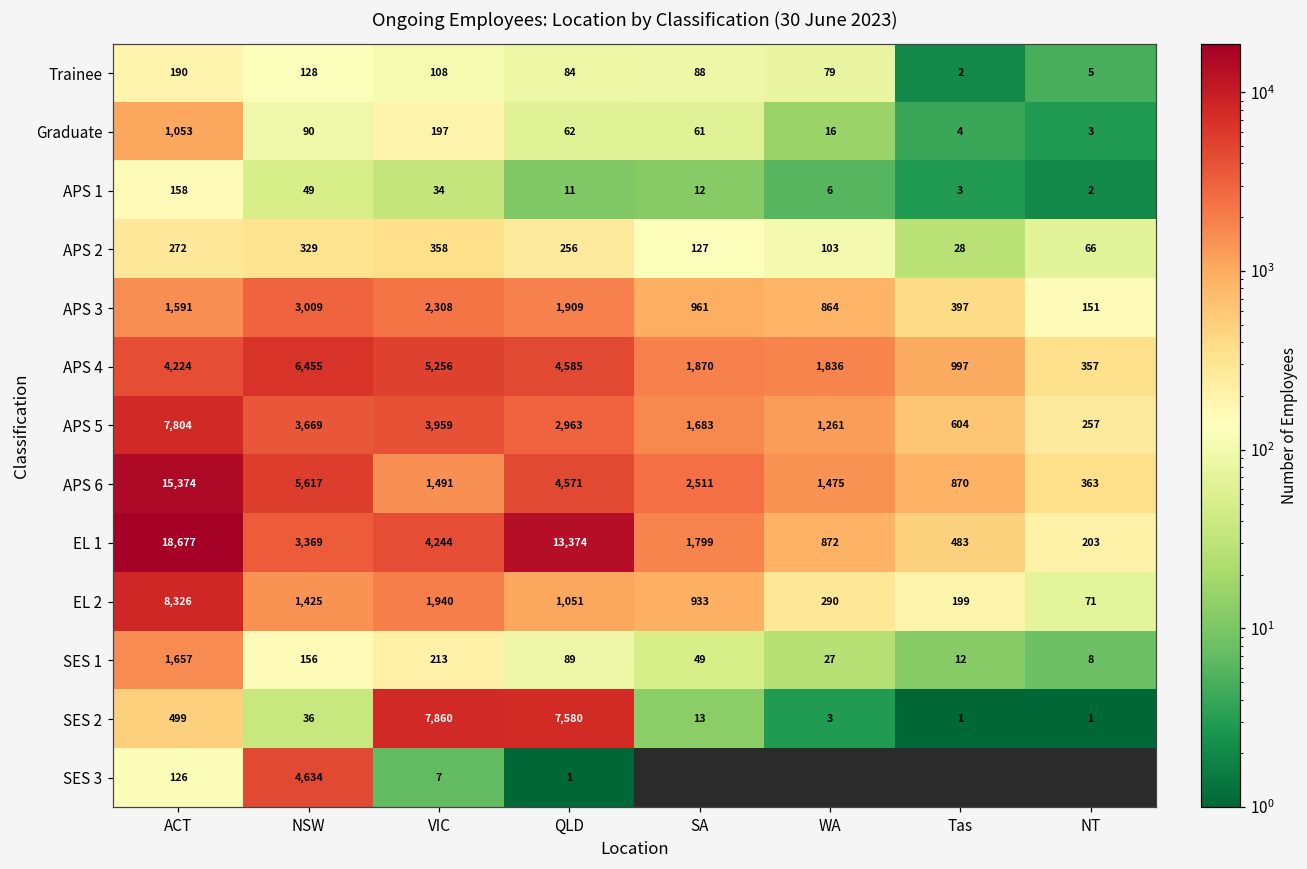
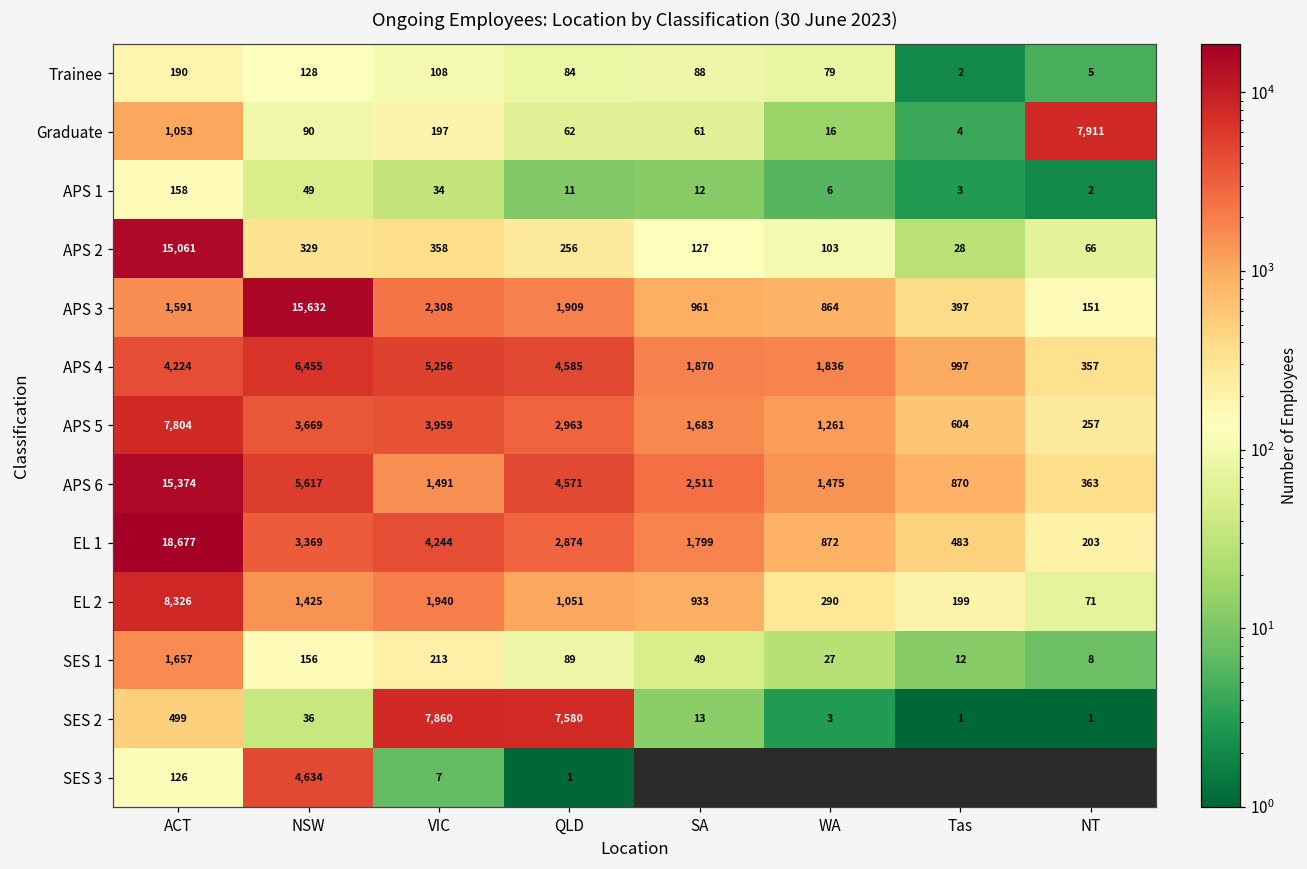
  {
    "Trainee": {
      "ACT": "190",
      "NSW": "128",
      "VIC": "108",
      "QLD": "84",
      "SA": "88",
      "WA": "79",
      "Tas": "2",
      "NT": "5"
    },
    "Graduate": {
      "ACT": "1,053",
      "NSW": "90",
      "VIC": "197",
      "QLD": "62",
      "SA": "61",
      "WA": "16",
      "Tas": "4",
-     "NT": "3"
+     "NT": "7,911"
    },
    "APS 1": {
      "ACT": "158",
      "NSW": "49",
      "VIC": "34",
      "QLD": "11",
      "SA": "12",
      "WA": "6",
      "Tas": "3",
      "NT": "2"
    },
    "APS 2": {
-     "ACT": "272",
+     "ACT": "15,061",
      "NSW": "329",
      "VIC": "358",
      "QLD": "256",
      "SA": "127",
      "WA": "103",
      "Tas": "28",
      "NT": "66"
    },
    "APS 3": {
      "ACT": "1,591",
-     "NSW": "3,009",
+     "NSW": "15,632",
      "VIC": "2,308",
      "QLD": "1,909",
      "SA": "961",
      "WA": "864",
      "Tas": "397",
      "NT": "151"
    },
    "APS 4": {
      "ACT": "4,224",
      "NSW": "6,455",
      "VIC": "5,256",
      "QLD": "4,585",
      "SA": "1,870",
      "WA": "1,836",
      "Tas": "997",
      "NT": "357"
    },
    "APS 5": {
      "ACT": "7,804",
      "NSW": "3,669",
      "VIC": "3,959",
      "QLD": "2,963",
      "SA": "1,683",
      "WA": "1,261",
      "Tas": "604",
      "NT": "257"
    },
    "APS 6": {
      "ACT": "15,374",
      "NSW": "5,617",
      "VIC": "1,491",
      "QLD": "4,571",
      "SA": "2,511",
      "WA": "1,475",
      "Tas": "870",
      "NT": "363"
    },
    "EL 1": {
      "ACT": "18,677",
      "NSW": "3,369",
      "VIC": "4,244",
-     "QLD": "13,374",
+     "QLD": "2,874",
      "SA": "1,799",
      "WA": "872",
      "Tas": "483",
      "NT": "203"
    },
    "EL 2": {
      "ACT": "8,326",
      "NSW": "1,425",
      "VIC": "1,940",
      "QLD": "1,051",
      "SA": "933",
      "WA": "290",
      "Tas": "199",
      "NT": "71"
    },
    "SES 1": {
      "ACT": "1,657",
      "NSW": "156",
      "VIC": "213",
      "QLD": "89",
      "SA": "49",
      "WA": "27",
      "Tas": "12",
      "NT": "8"
    },
    "SES 2": {
      "ACT": "499",
      "NSW": "36",
      "VIC": "7,860",
      "QLD": "7,580",
      "SA": "13",
      "WA": "3",
      "Tas": "1",
      "NT": "1"
    },
    "SES 3": {
      "ACT": "126",
      "NSW": "4,634",
      "VIC": "7",
      "QLD": "1"
    }
  }
